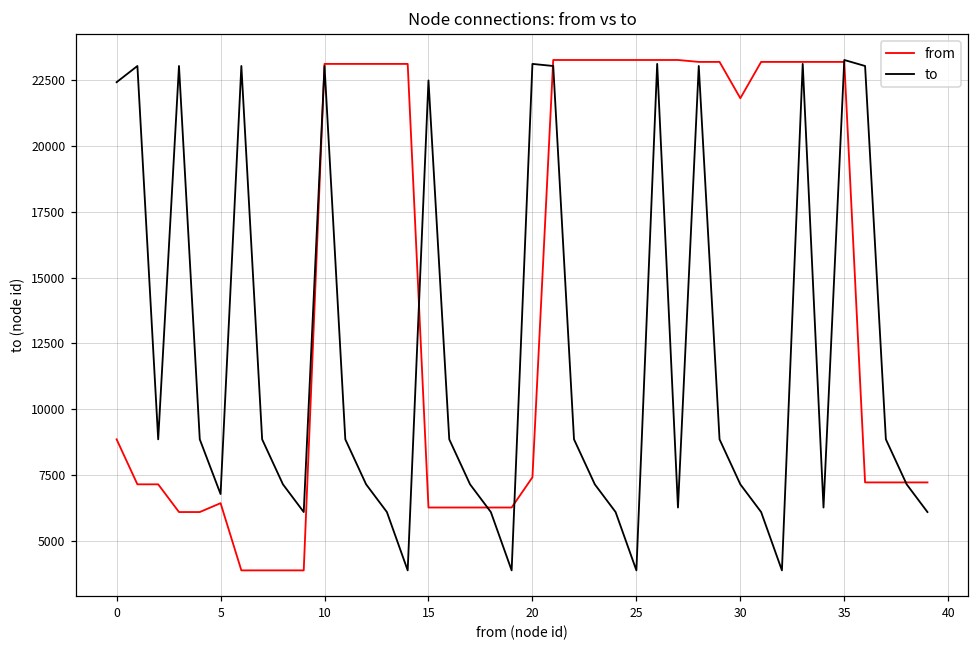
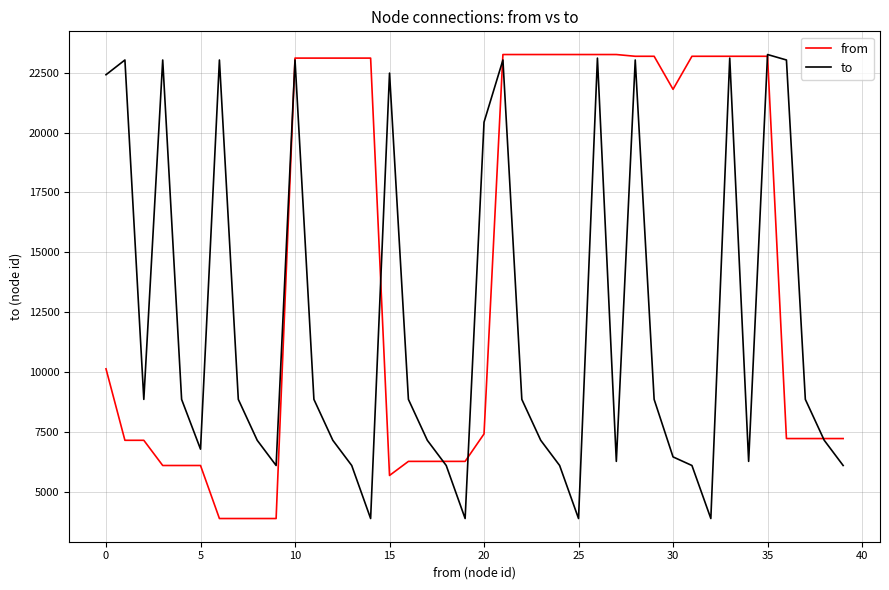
  {
    "from": {
-     "0": 8900,
-     "5": 6400,
-     "15": 6300,
+     "0": 10100,
+     "5": 6100,
+     "15": 5700,
      "20": 7400,
      "25": 23300,
      "30": 21800
    },
    "to": {
      "0": 22400,
      "5": 6800,
      "15": 22500,
-     "20": 23100,
+     "20": 20400,
      "25": 3900,
-     "30": 7200
+     "30": 6500
    }
  }
